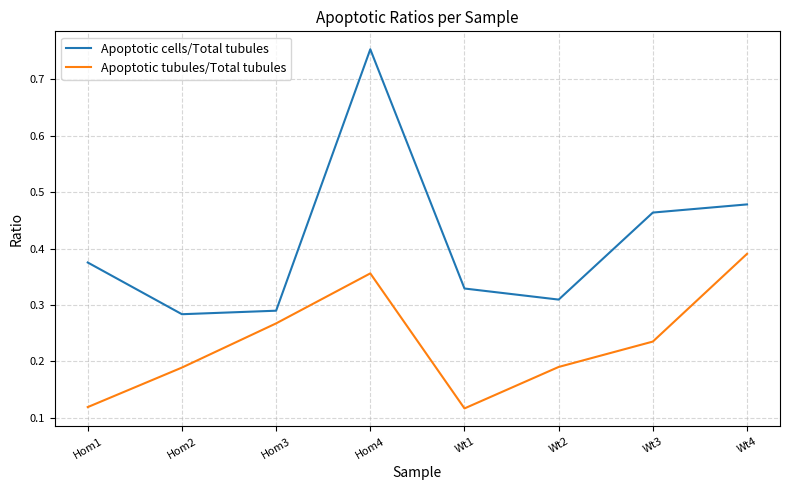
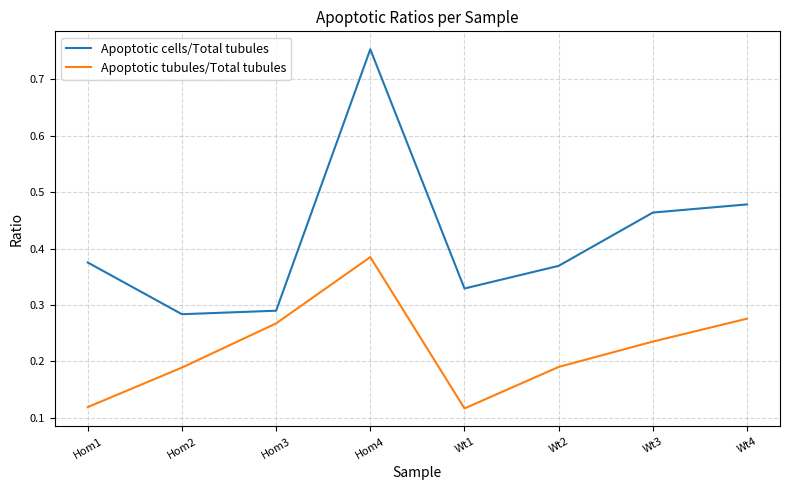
  {
    "Apoptotic cells/Total tubules": {
      "Hom1": 0.38,
      "Hom2": 0.28,
      "Hom3": 0.29,
      "Hom4": 0.75,
      "Wt1": 0.33,
-     "Wt2": 0.31,
+     "Wt2": 0.37,
      "Wt3": 0.46,
      "Wt4": 0.48
    },
    "Apoptotic tubules/Total tubules": {
      "Hom1": 0.12,
      "Hom2": 0.19,
      "Hom3": 0.27,
-     "Hom4": 0.36,
+     "Hom4": 0.39,
      "Wt1": 0.12,
      "Wt2": 0.19,
      "Wt3": 0.24,
-     "Wt4": 0.39
+     "Wt4": 0.28
    }
  }
